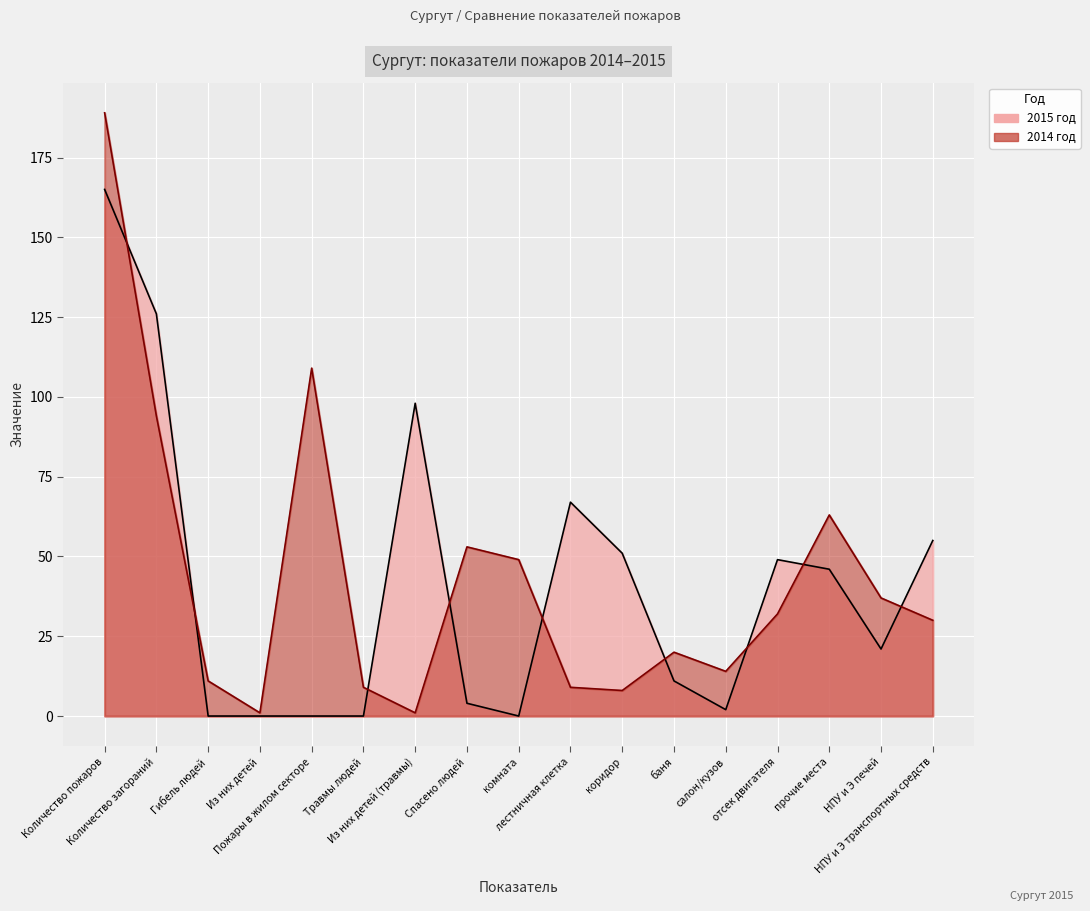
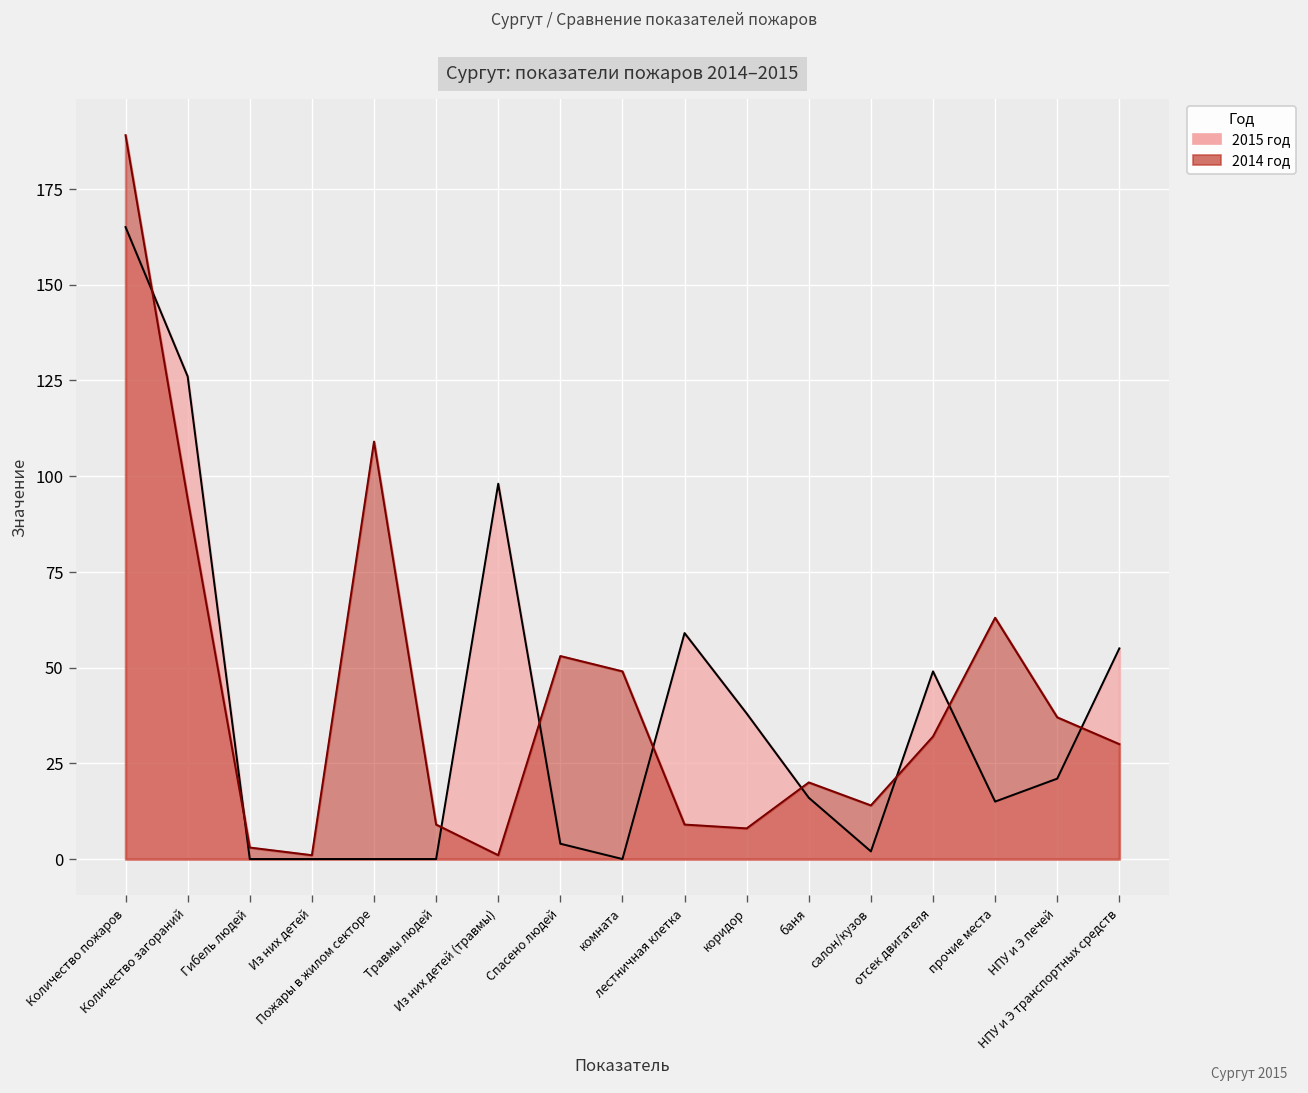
  {
    "2015 год": {
      "Количество пожаров": 165,
      "Количество загораний": 126,
      "Гибель людей": 0,
      "Из них детей": 0,
      "Пожары в жилом секторе": 0,
      "Травмы людей": 0,
      "Из них детей (травмы)": 98,
      "Спасено людей": 4,
      "комната": 0,
-     "лестничная клетка": 67,
-     "коридор": 51,
-     "баня": 11,
+     "лестничная клетка": 59,
+     "коридор": 38,
+     "баня": 16,
      "салон/кузов": 2,
      "отсек двигателя": 49,
-     "прочие места": 46,
+     "прочие места": 15,
      "НПУ и Э печей": 21,
      "НПУ и Э транспортных средств": 55
    },
    "2014 год": {
      "Количество пожаров": 189,
      "Количество загораний": 94,
-     "Гибель людей": 11,
+     "Гибель людей": 3,
      "Из них детей": 1,
      "Пожары в жилом секторе": 109,
      "Травмы людей": 9,
      "Из них детей (травмы)": 1,
      "Спасено людей": 53,
      "комната": 49,
      "лестничная клетка": 9,
      "коридор": 8,
      "баня": 20,
      "салон/кузов": 14,
      "отсек двигателя": 32,
      "прочие места": 63,
      "НПУ и Э печей": 37,
      "НПУ и Э транспортных средств": 30
    }
  }
